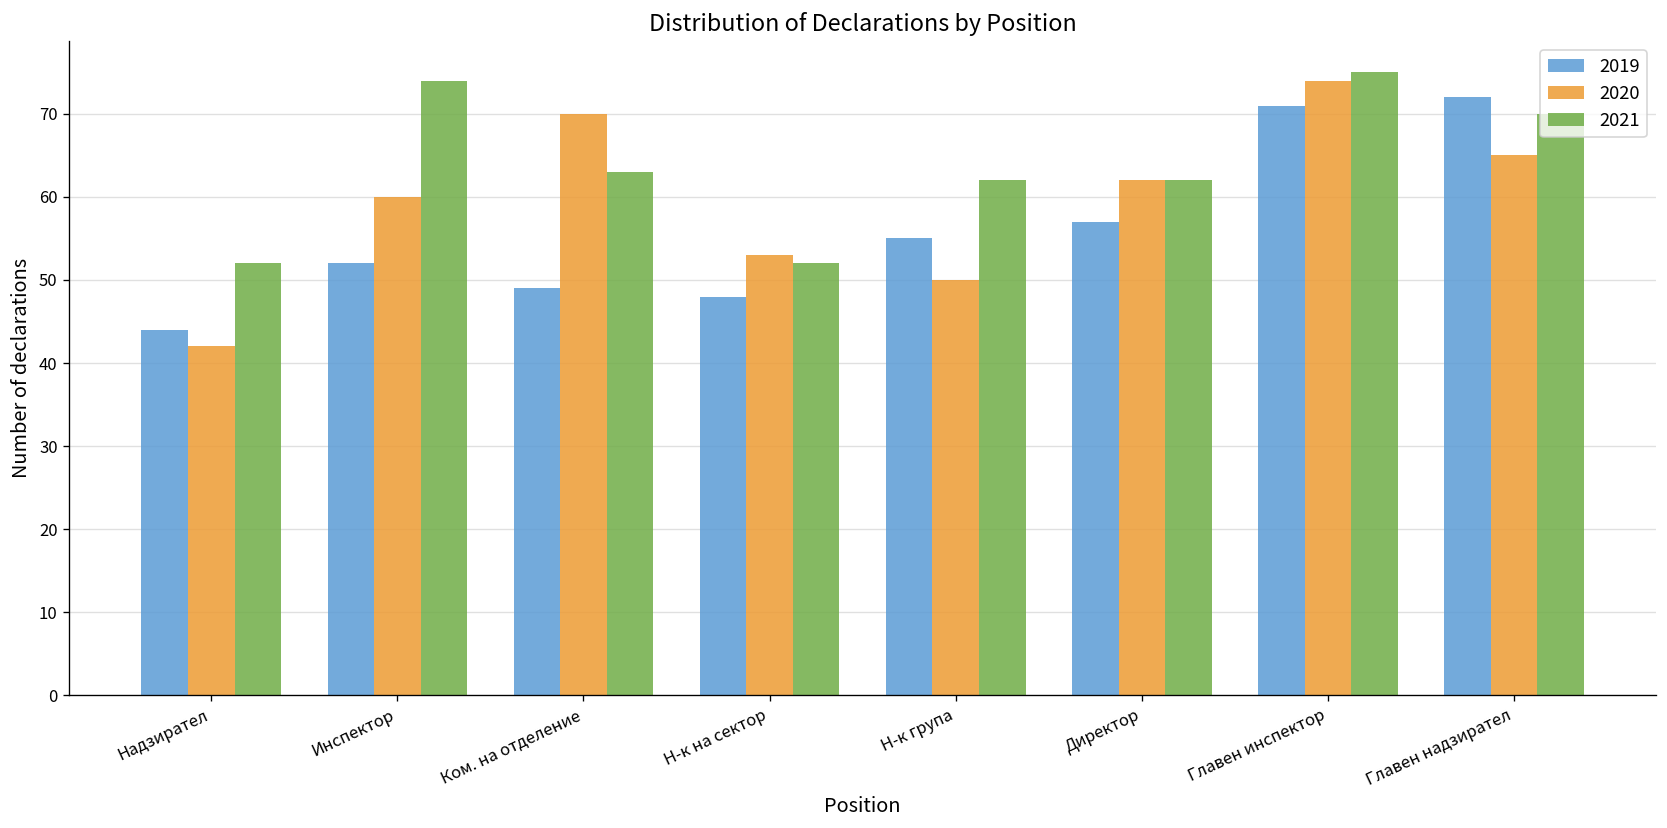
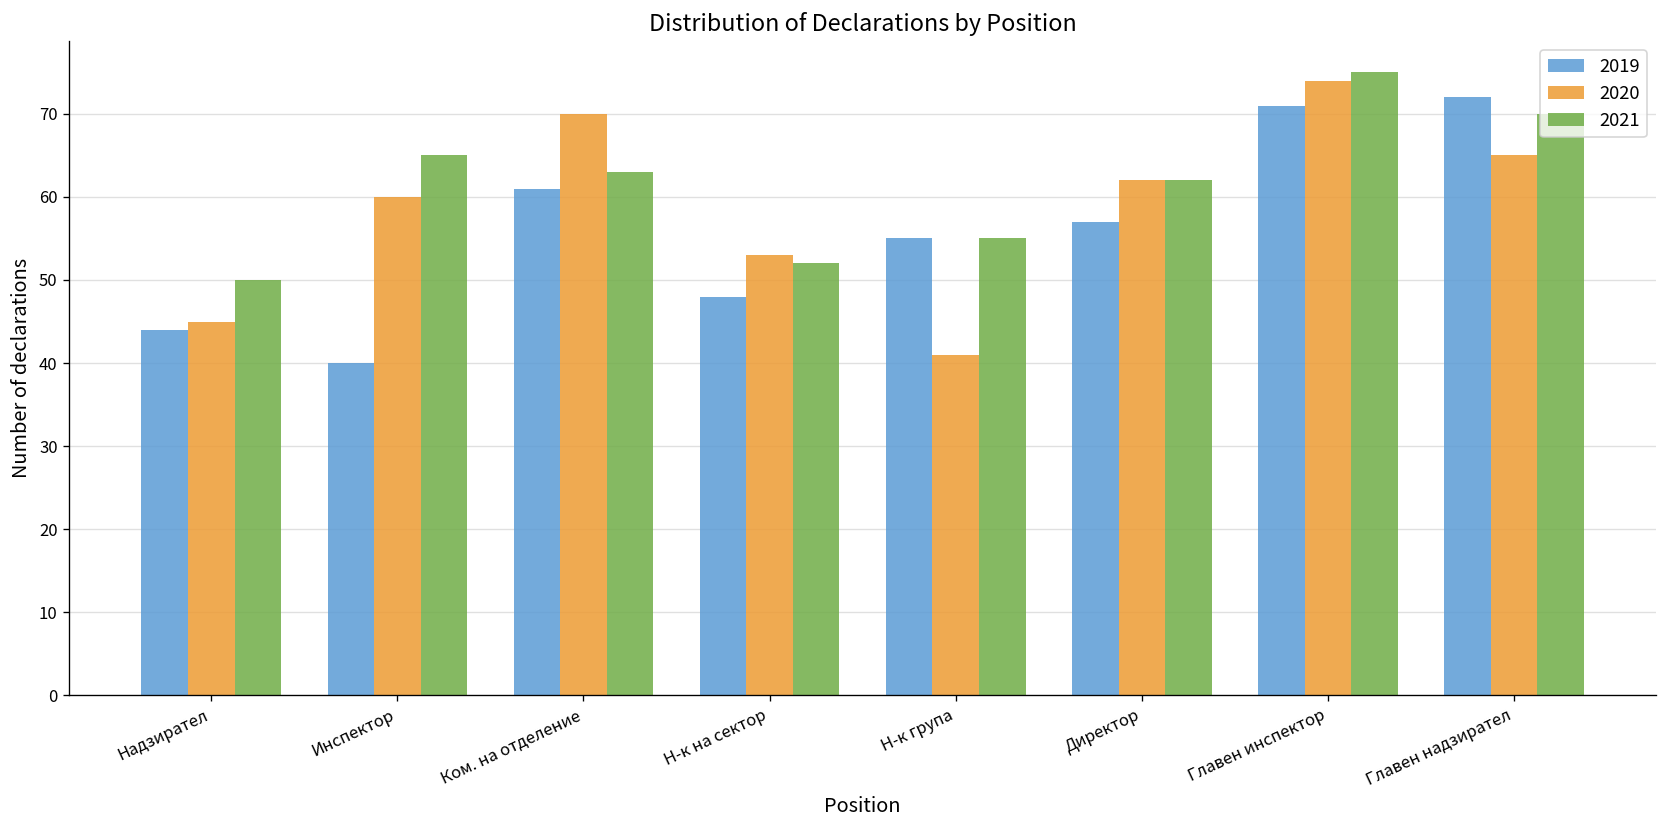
  {
    "2019": {
      "Надзирател": 44,
-     "Инспектор": 52,
-     "Ком. на отделение": 49,
+     "Инспектор": 40,
+     "Ком. на отделение": 61,
      "Н-к на сектор": 48,
      "Н-к група": 55,
      "Директор": 57,
      "Главен инспектор": 71,
      "Главен надзирател": 72
    },
    "2020": {
-     "Надзирател": 42,
+     "Надзирател": 45,
      "Инспектор": 60,
      "Ком. на отделение": 70,
      "Н-к на сектор": 53,
-     "Н-к група": 50,
+     "Н-к група": 41,
      "Директор": 62,
      "Главен инспектор": 74,
      "Главен надзирател": 65
    },
    "2021": {
-     "Надзирател": 52,
-     "Инспектор": 74,
+     "Надзирател": 50,
+     "Инспектор": 65,
      "Ком. на отделение": 63,
      "Н-к на сектор": 52,
-     "Н-к група": 62,
+     "Н-к група": 55,
      "Директор": 62,
      "Главен инспектор": 75
    }
  }
